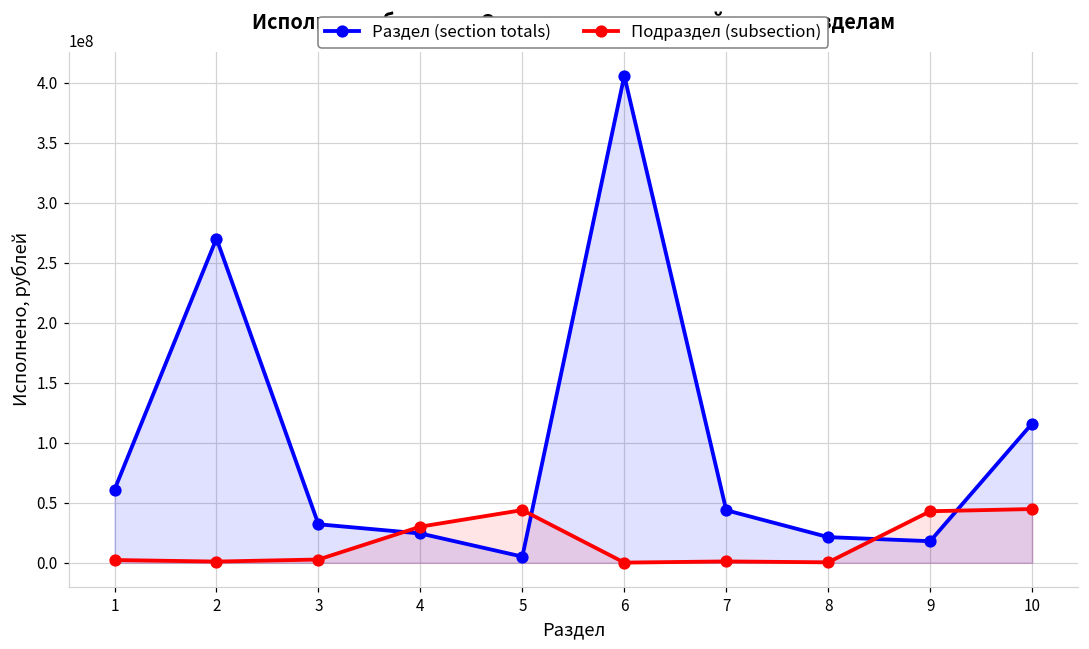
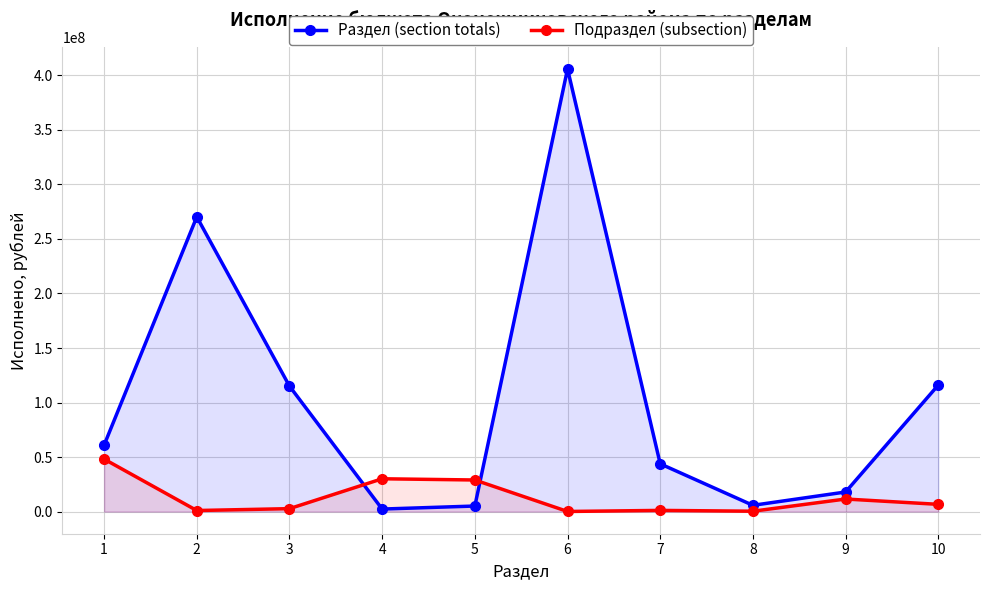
  {
    "Раздел (section totals)": {
      "1": 61000000,
      "2": 270000000,
-     "3": 32000000,
-     "4": 24000000,
+     "3": 115000000,
+     "4": 2000000,
      "5": 5000000,
      "6": 406000000,
      "7": 44000000,
-     "8": 21000000,
+     "8": 6000000,
      "9": 18000000,
      "10": 116000000
    },
    "Подраздел (subsection)": {
-     "1": 2000000,
+     "1": 48000000,
      "2": 1000000,
      "3": 3000000,
      "4": 30000000,
-     "5": 44000000,
+     "5": 29000000,
      "6": 0,
      "7": 1000000,
      "8": 0,
-     "9": 43000000,
-     "10": 45000000
+     "9": 12000000,
+     "10": 7000000
    }
  }
